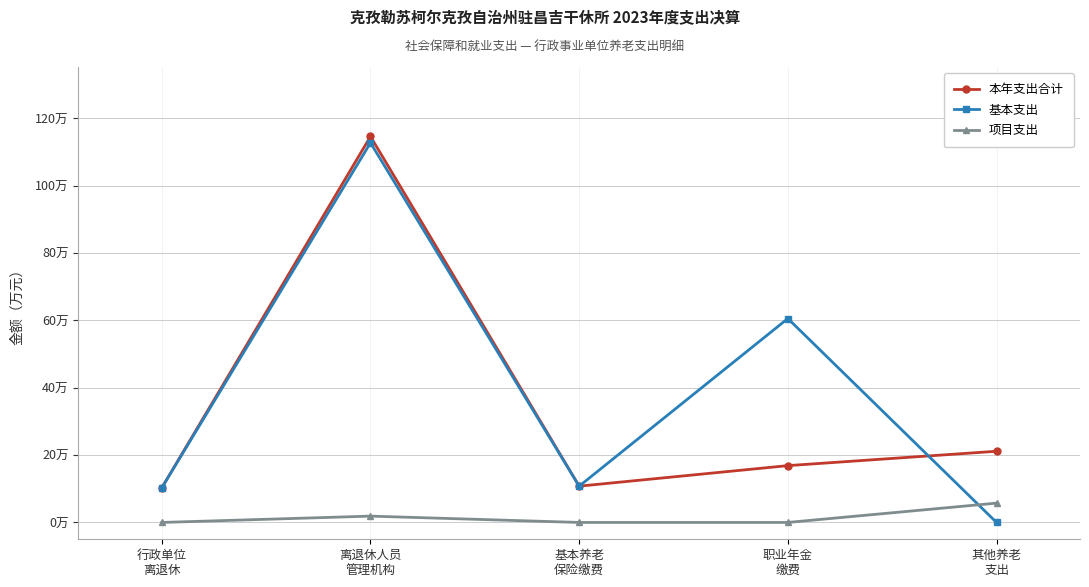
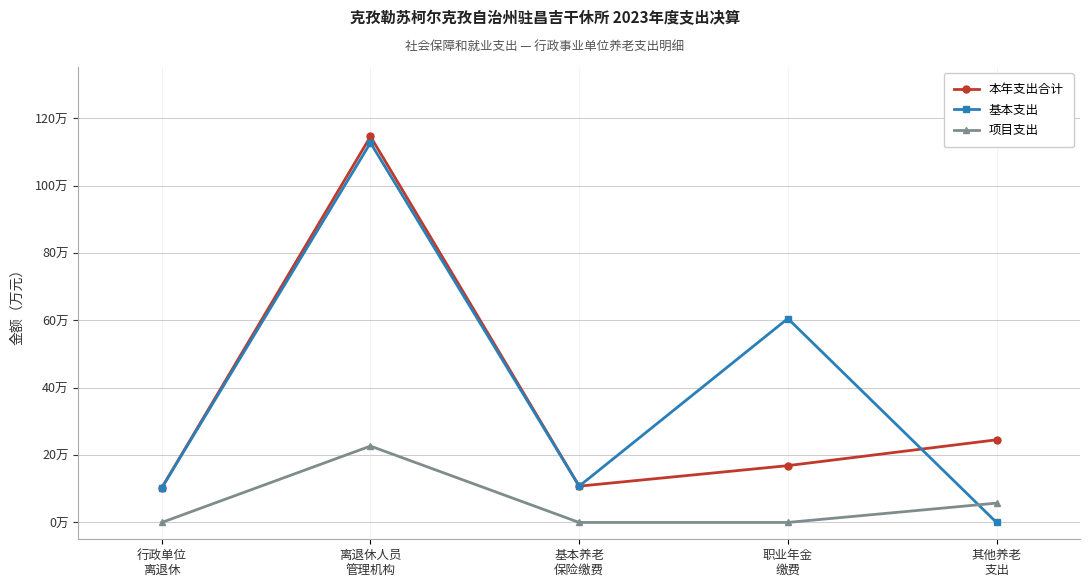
  {
    "本年支出合计": {
      "离退休人员 管理机构": "115万",
      "职业年金 缴费": "17万",
-     "其他养老 支出": "21万"
+     "其他养老 支出": "25万"
    },
    "基本支出": {
      "离退休人员 管理机构": "113万",
      "职业年金 缴费": "61万",
      "其他养老 支出": "0万"
    },
    "项目支出": {
      "行政单位 离退休": "0万",
-     "离退休人员 管理机构": "2万",
+     "离退休人员 管理机构": "23万",
      "基本养老 保险缴费": "0万",
      "职业年金 缴费": "0万",
      "其他养老 支出": "6万"
    }
  }
